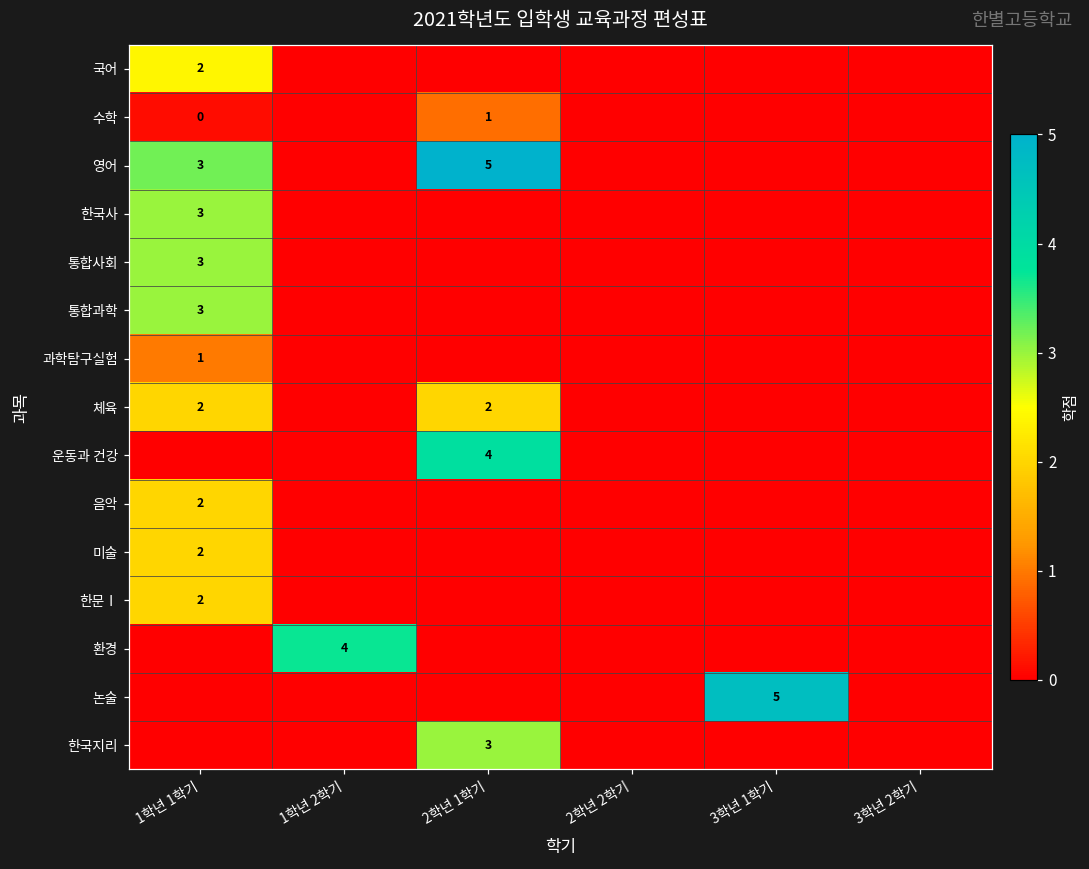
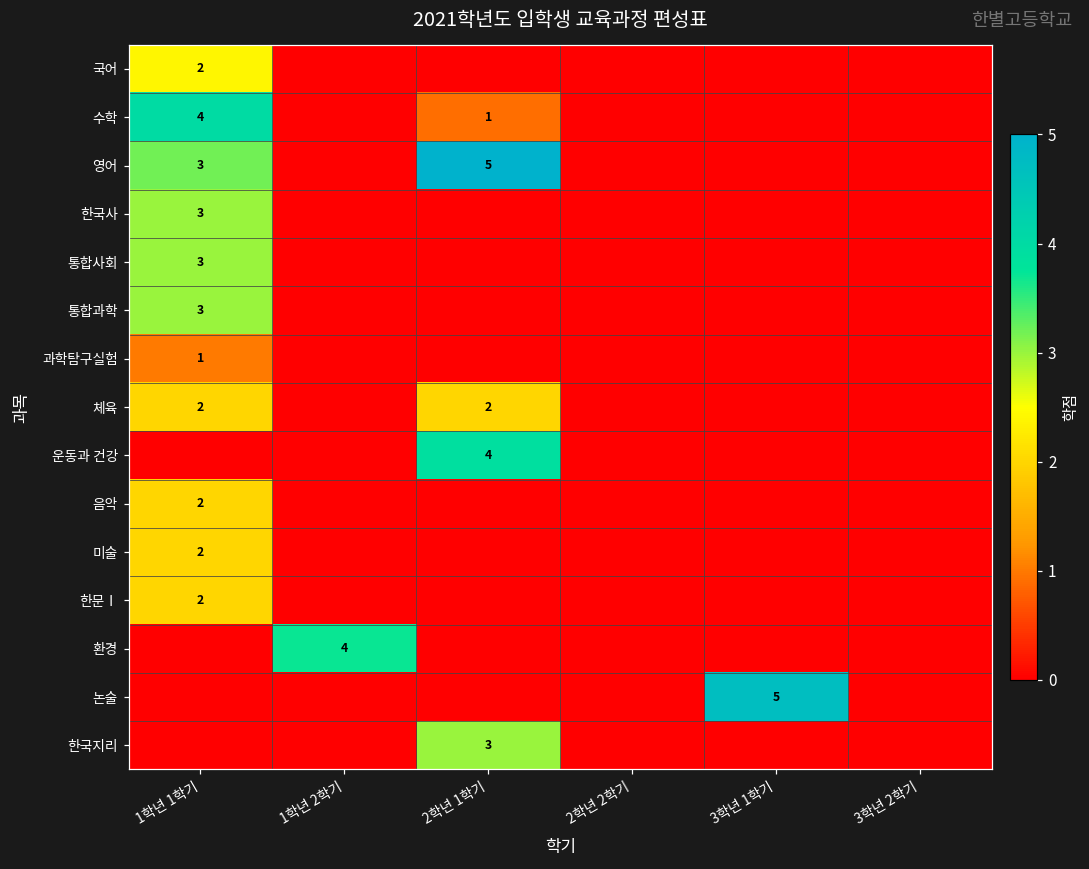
  {
    "국어": {
      "1학년 1학기": 2
    },
    "수학": {
-     "1학년 1학기": 0,
+     "1학년 1학기": 4,
      "2학년 1학기": 1
    },
    "영어": {
      "1학년 1학기": 3,
      "2학년 1학기": 5
    },
    "한국사": {
      "1학년 1학기": 3
    },
    "통합사회": {
      "1학년 1학기": 3
    },
    "통합과학": {
      "1학년 1학기": 3
    },
    "과학탐구실험": {
      "1학년 1학기": 1
    },
    "체육": {
      "1학년 1학기": 2,
      "2학년 1학기": 2
    },
    "운동과 건강": {
      "2학년 1학기": 4
    },
    "음악": {
      "1학년 1학기": 2
    },
    "미술": {
      "1학년 1학기": 2
    },
    "한문Ⅰ": {
      "1학년 1학기": 2
    },
    "환경": {
      "1학년 2학기": 4
    },
    "논술": {
      "3학년 1학기": 5
    },
    "한국지리": {
      "2학년 1학기": 3
    }
  }
